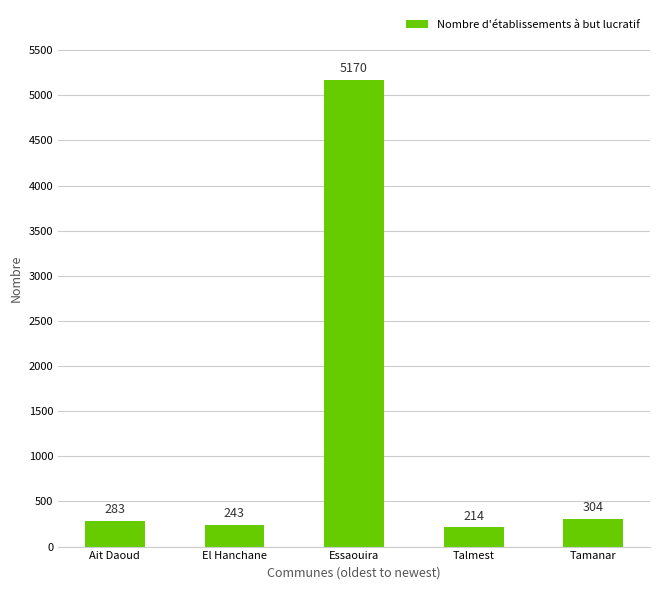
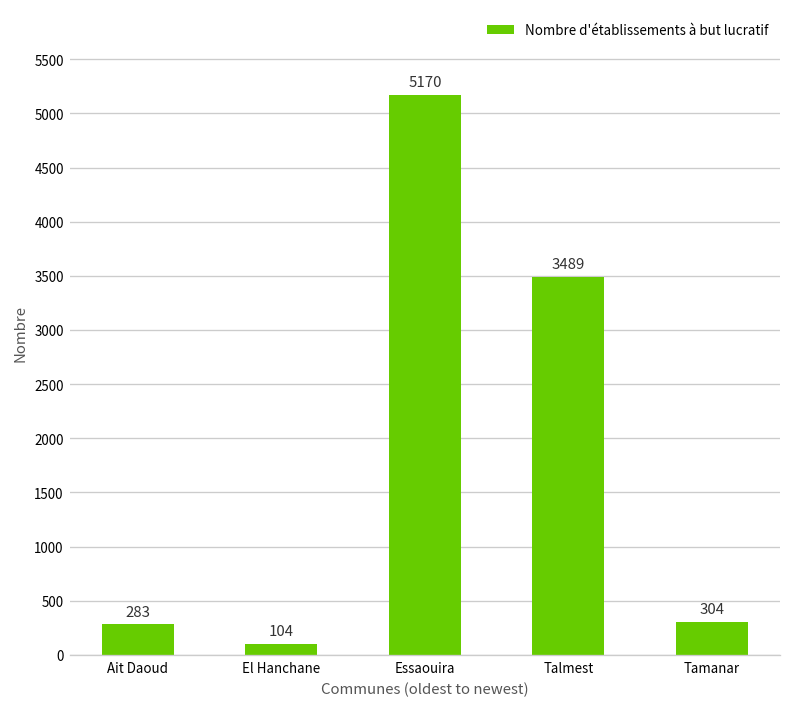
  {
    "Ait Daoud": 283,
-   "El Hanchane": 243,
+   "El Hanchane": 104,
    "Essaouira": 5170,
-   "Talmest": 214,
+   "Talmest": 3489,
    "Tamanar": 304
  }
